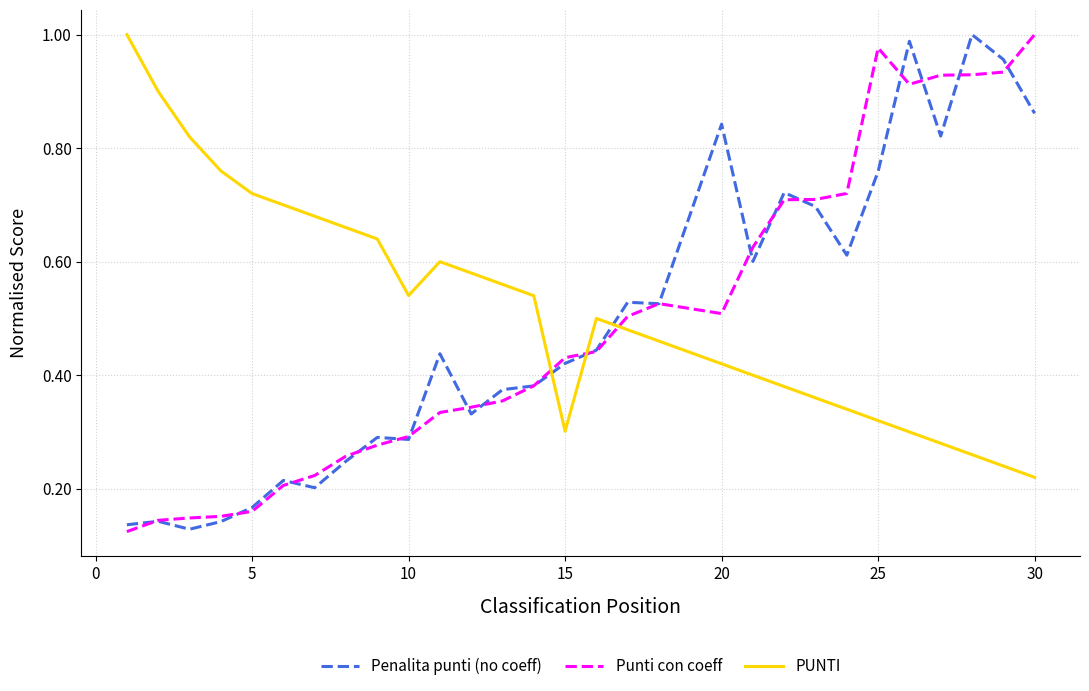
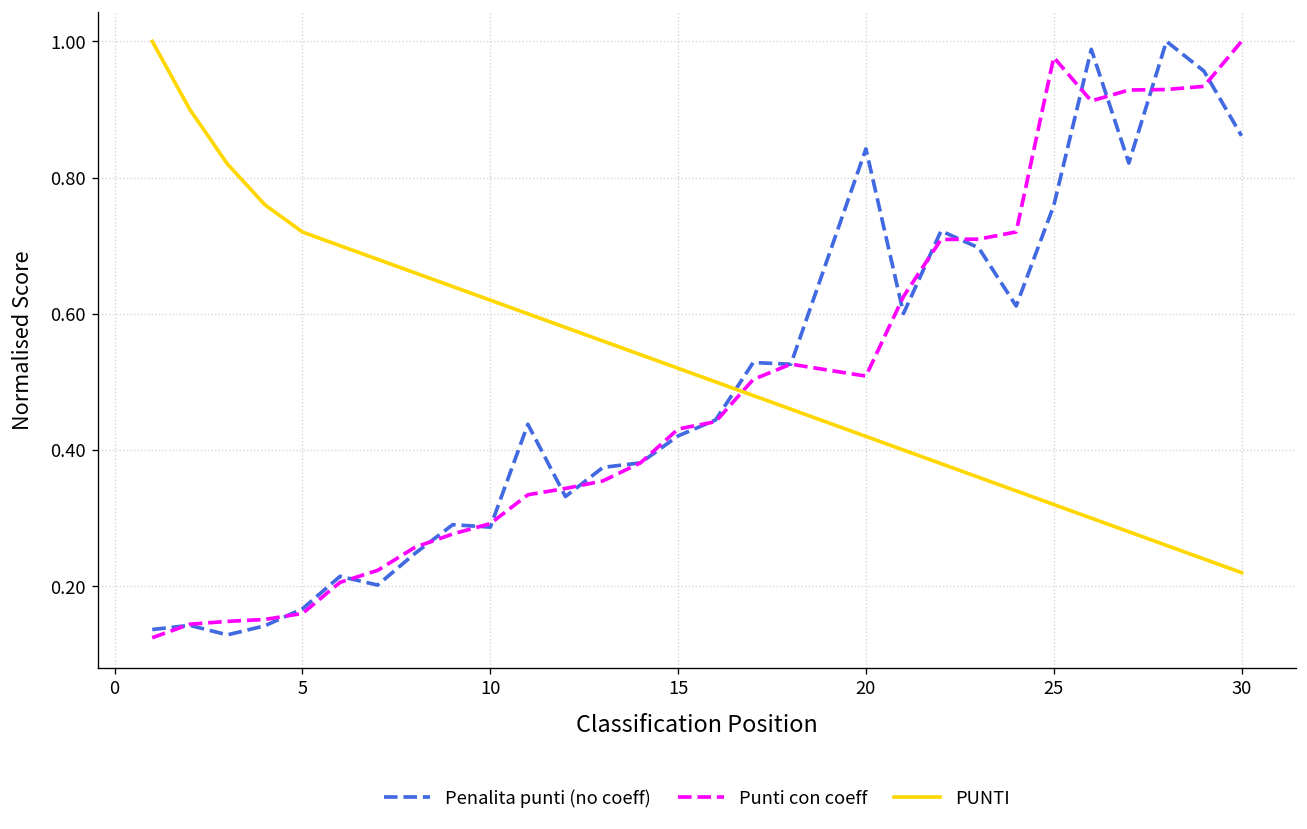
  {
    "Penalita punti (no coeff)": {
      "5": 0.17,
      "10": 0.29,
      "15": 0.42,
      "20": 0.84,
      "25": 0.76,
      "30": 0.86
    },
    "Punti con coeff": {
      "5": 0.16,
      "10": 0.29,
      "15": 0.43,
      "20": 0.51,
      "25": 0.98,
      "30": 1.00
    },
    "PUNTI": {
      "5": 0.72,
-     "10": 0.54,
-     "15": 0.30,
+     "10": 0.62,
+     "15": 0.52,
      "20": 0.42,
      "25": 0.32,
      "30": 0.22
    }
  }
